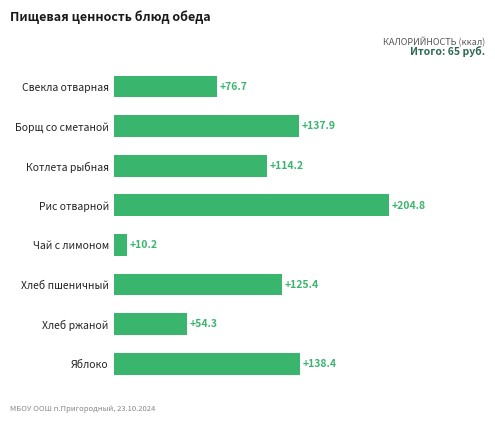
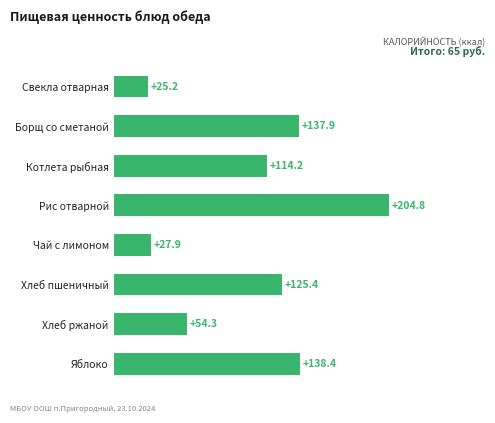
  {
-   "Свекла отварная": "+76.7",
+   "Свекла отварная": "+25.2",
    "Борщ со сметаной": "+137.9",
    "Котлета рыбная": "+114.2",
    "Рис отварной": "+204.8",
-   "Чай с лимоном": "+10.2",
+   "Чай с лимоном": "+27.9",
    "Хлеб пшеничный": "+125.4",
    "Хлеб ржаной": "+54.3",
    "Яблоко": "+138.4"
  }
